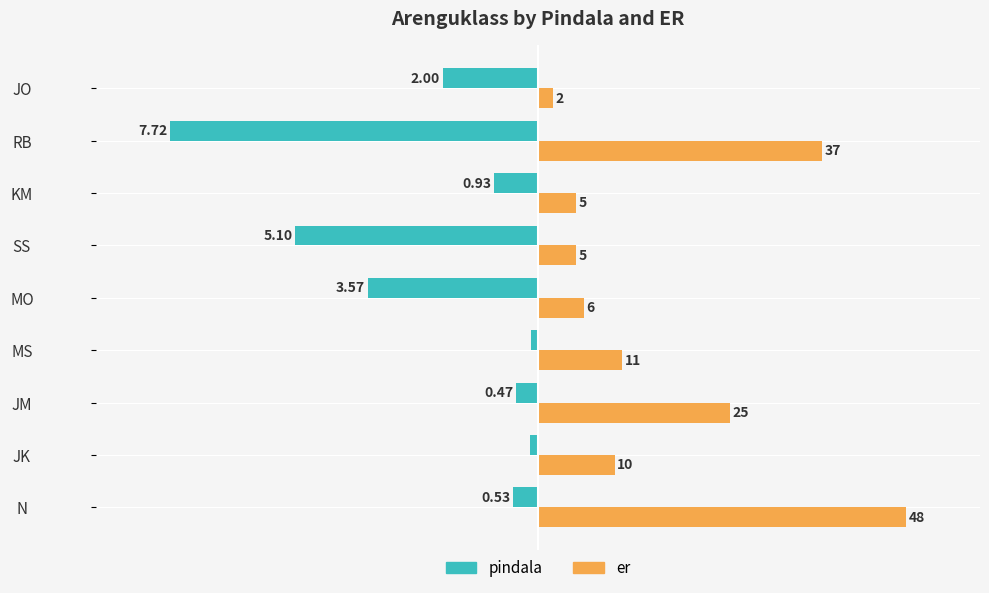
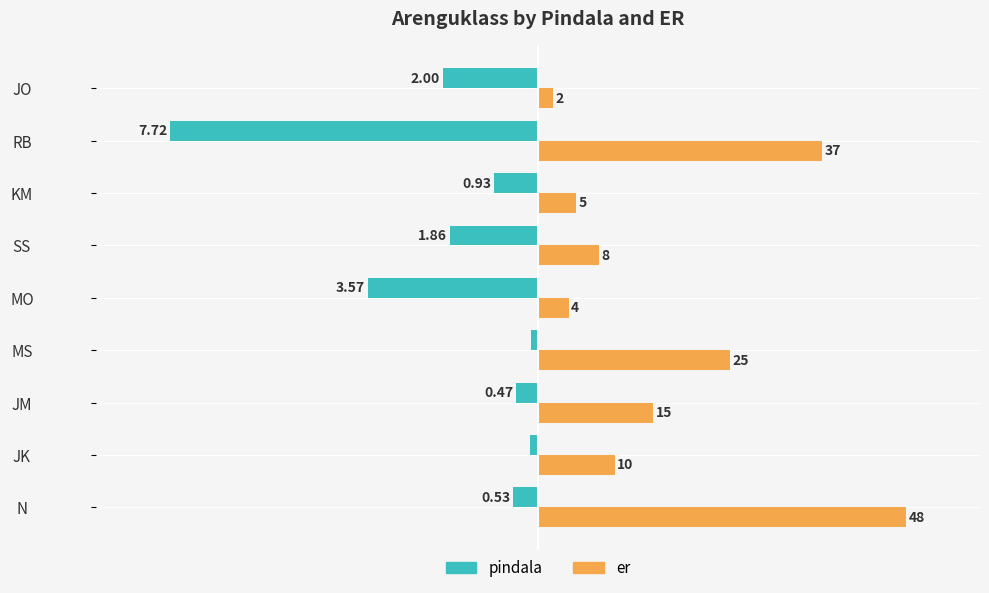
  {
    "pindala": {
-     "SS": 5.10
+     "SS": 1.86
    },
    "er": {
-     "SS": 5,
-     "MO": 6,
-     "MS": 11,
-     "JM": 25
+     "SS": 8,
+     "MO": 4,
+     "MS": 25,
+     "JM": 15
    }
  }
